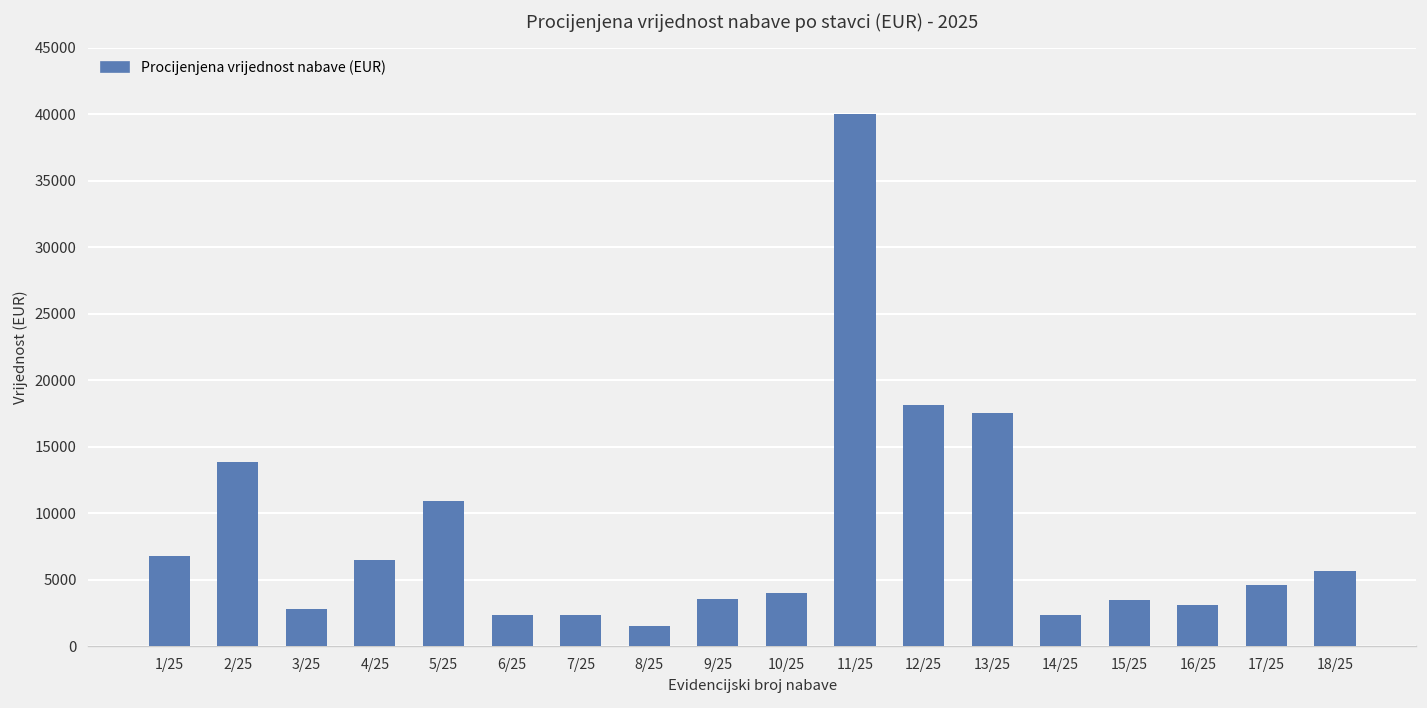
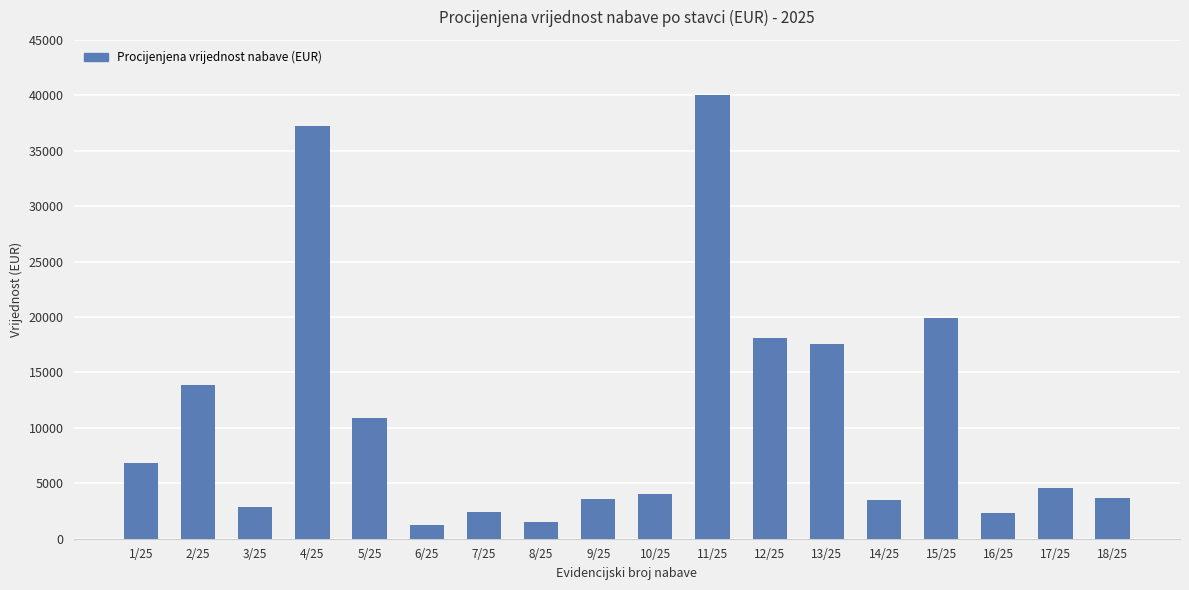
  {
    "1/25": 6800,
    "2/25": 13900,
    "3/25": 2800,
-   "4/25": 6500,
+   "4/25": 37300,
    "5/25": 10900,
-   "6/25": 2400,
+   "6/25": 1300,
    "7/25": 2400,
    "8/25": 1500,
    "9/25": 3600,
    "10/25": 4000,
    "11/25": 40000,
    "12/25": 18100,
    "13/25": 17600,
-   "14/25": 2400,
-   "15/25": 3500,
-   "16/25": 3100,
+   "14/25": 3500,
+   "15/25": 19900,
+   "16/25": 2300,
    "17/25": 4600,
-   "18/25": 5600
+   "18/25": 3700
  }
